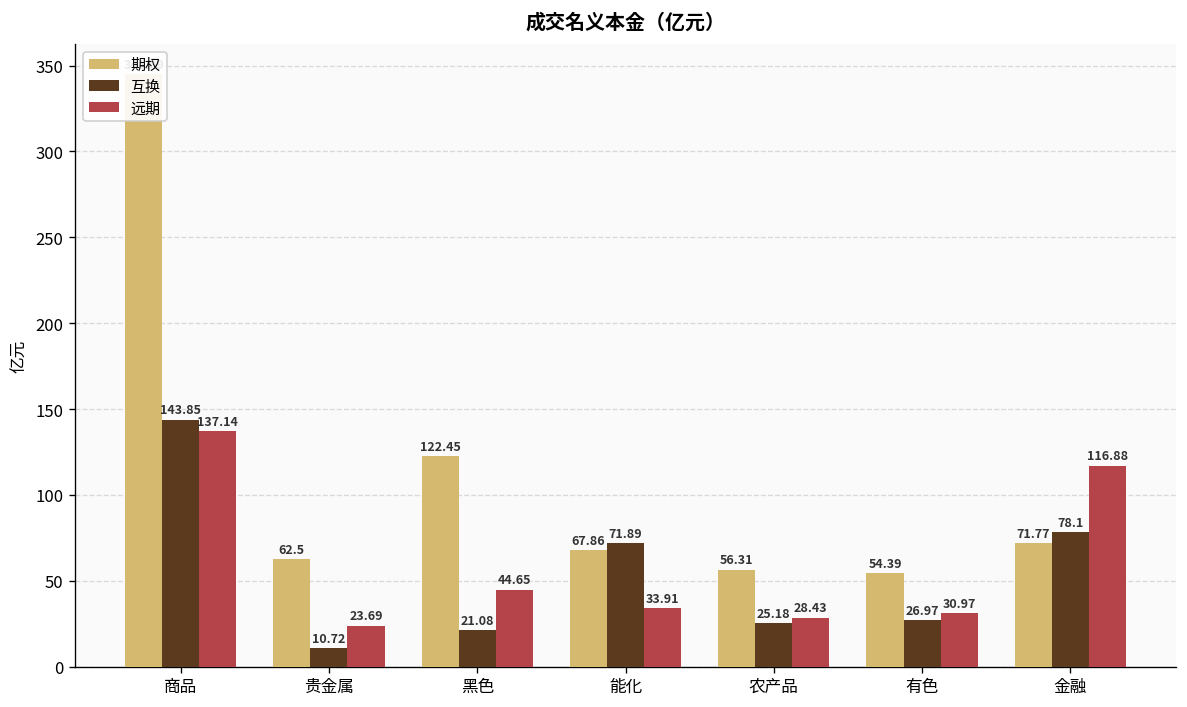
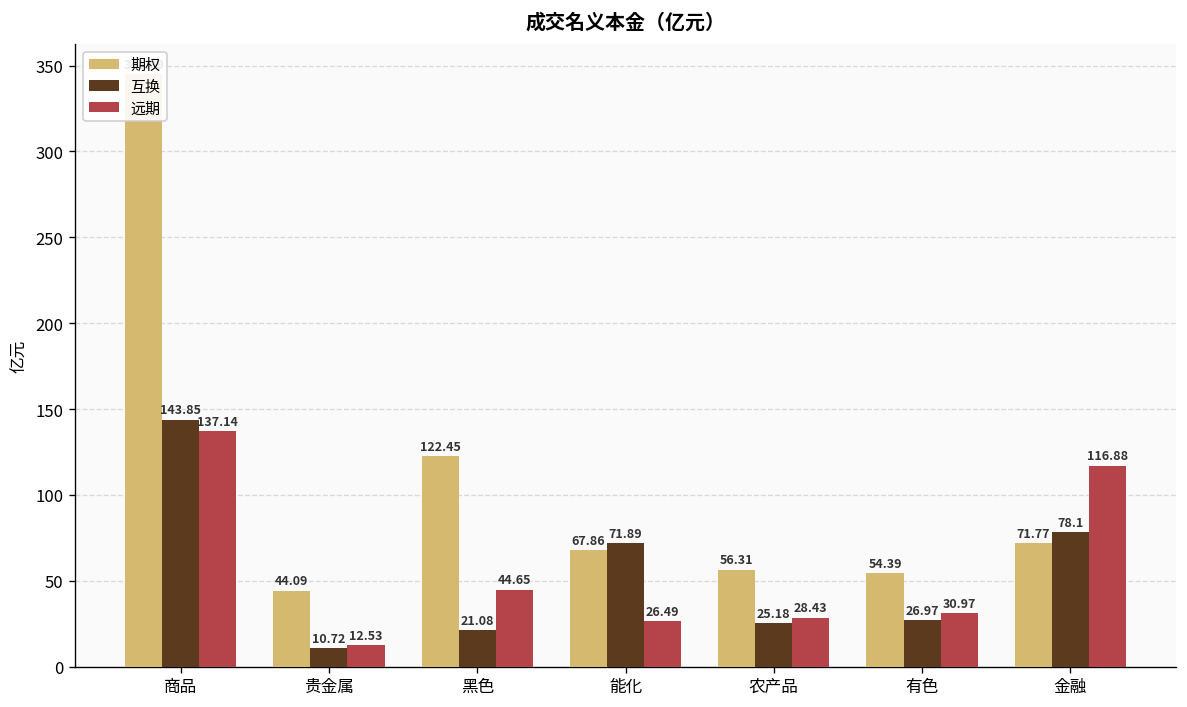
  {
    "期权": {
-     "贵金属": 62.5,
+     "贵金属": 44.09,
      "黑色": 122.45,
      "能化": 67.86,
      "农产品": 56.31,
      "有色": 54.39,
      "金融": 71.77
    },
    "互换": {
      "商品": 143.85,
      "贵金属": 10.72,
      "黑色": 21.08,
      "能化": 71.89,
      "农产品": 25.18,
      "有色": 26.97,
      "金融": 78.1
    },
    "远期": {
      "商品": 137.14,
-     "贵金属": 23.69,
+     "贵金属": 12.53,
      "黑色": 44.65,
-     "能化": 33.91,
+     "能化": 26.49,
      "农产品": 28.43,
      "有色": 30.97,
      "金融": 116.88
    }
  }
